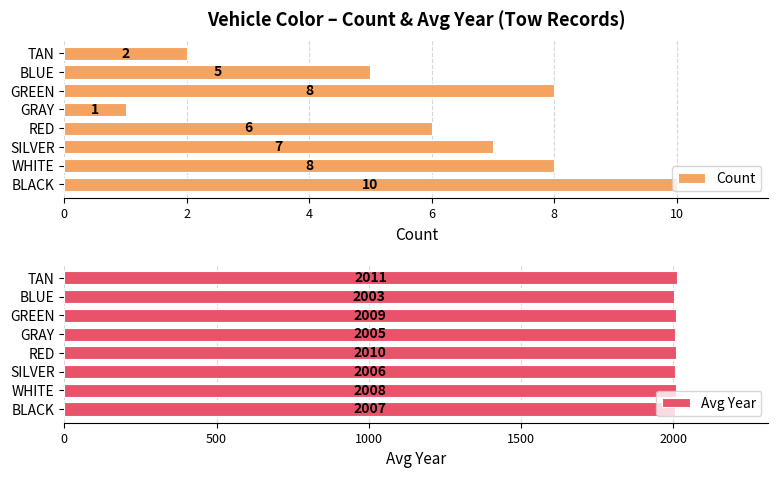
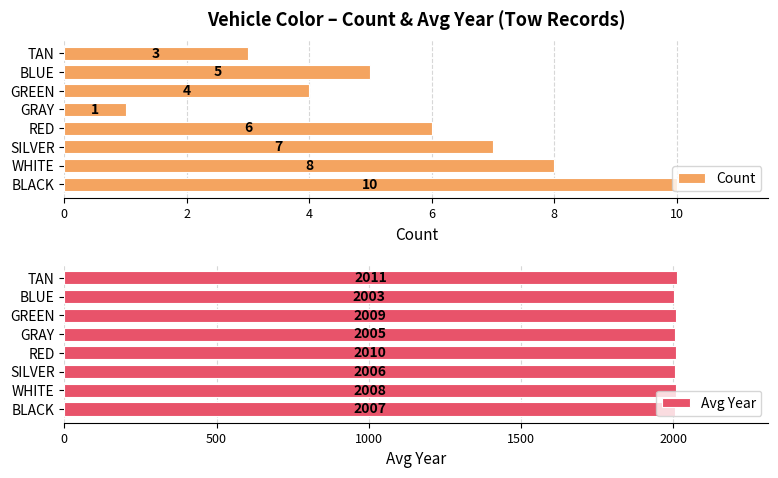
  {
    "Vehicle Color – Count & Avg Year (Tow Records)": {
-     "TAN": 2,
+     "TAN": 3,
      "BLUE": 5,
-     "GREEN": 8,
+     "GREEN": 4,
      "GRAY": 1,
      "RED": 6,
      "SILVER": 7,
      "WHITE": 8
    }
  }
